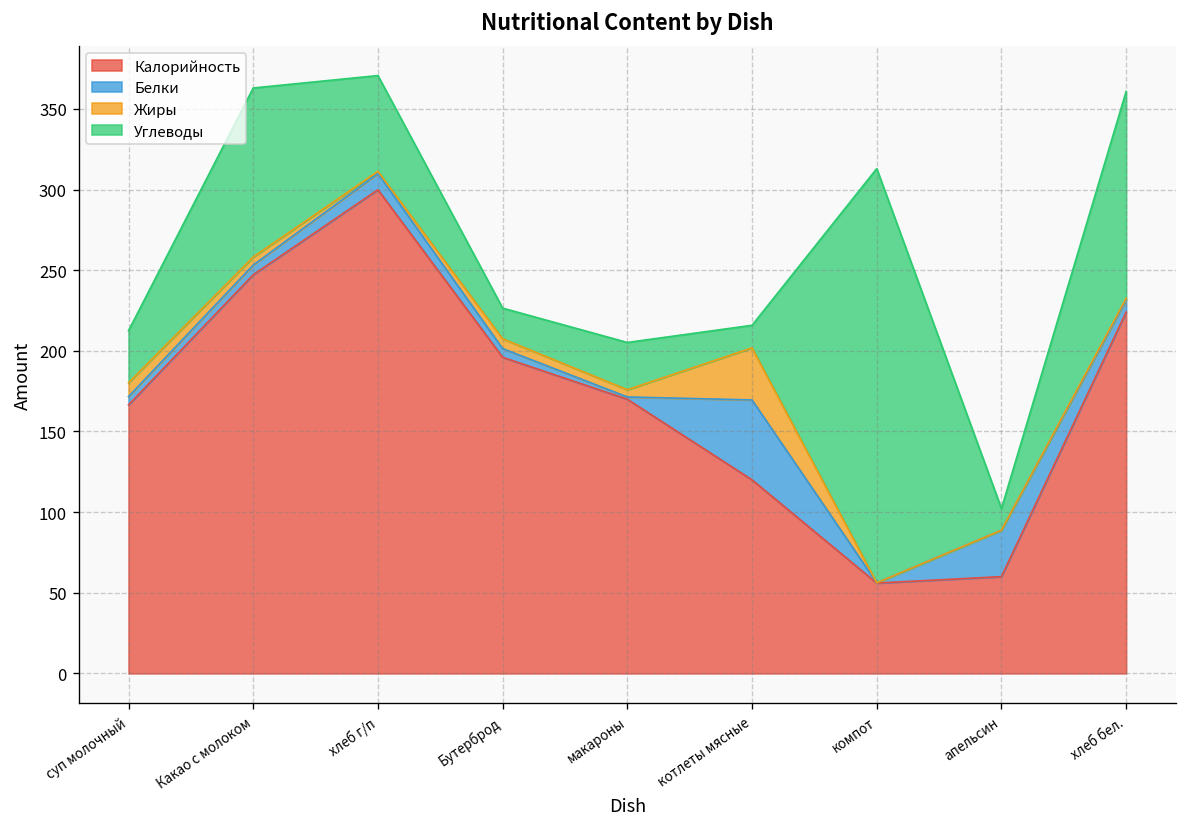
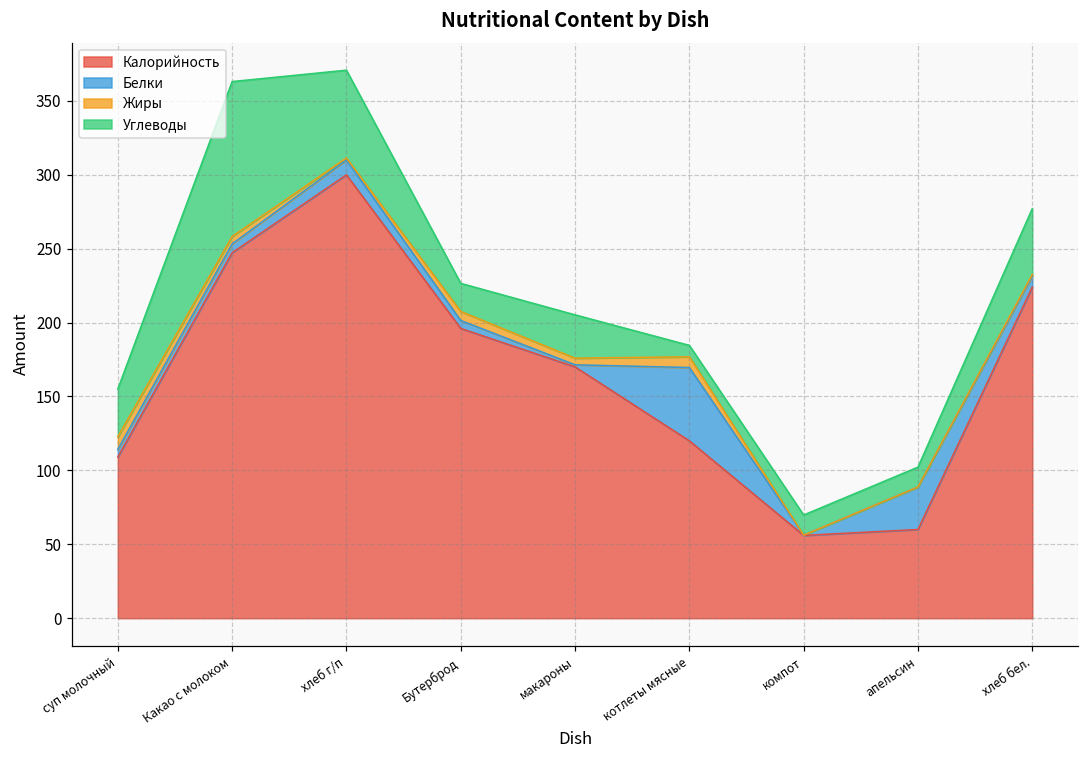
  {
    "Калорийность": {
-     "суп молочный": 167,
+     "суп молочный": 109,
      "Какао с молоком": 247,
      "хлеб г/п": 300,
      "Бутерброд": 196,
      "котлеты мясные": 120,
      "апельсин": 60,
      "хлеб бел.": 224
    },
    "Белки": {
      "суп молочный": 5,
      "Какао с молоком": 6,
      "Бутерброд": 5,
      "котлеты мясные": 50
    },
    "Жиры": {
      "суп молочный": 9,
      "Какао с молоком": 5,
      "Бутерброд": 6,
      "макароны": 5,
-     "котлеты мясные": 32
+     "котлеты мясные": 7
    },
    "Углеводы": {
      "суп молочный": 32,
      "Какао с молоком": 105,
      "хлеб г/п": 59,
      "Бутерброд": 19,
      "макароны": 29,
-     "котлеты мясные": 14,
-     "компот": 257,
+     "котлеты мясные": 8,
+     "компот": 14,
      "апельсин": 13,
-     "хлеб бел.": 128
+     "хлеб бел.": 45
    }
  }
